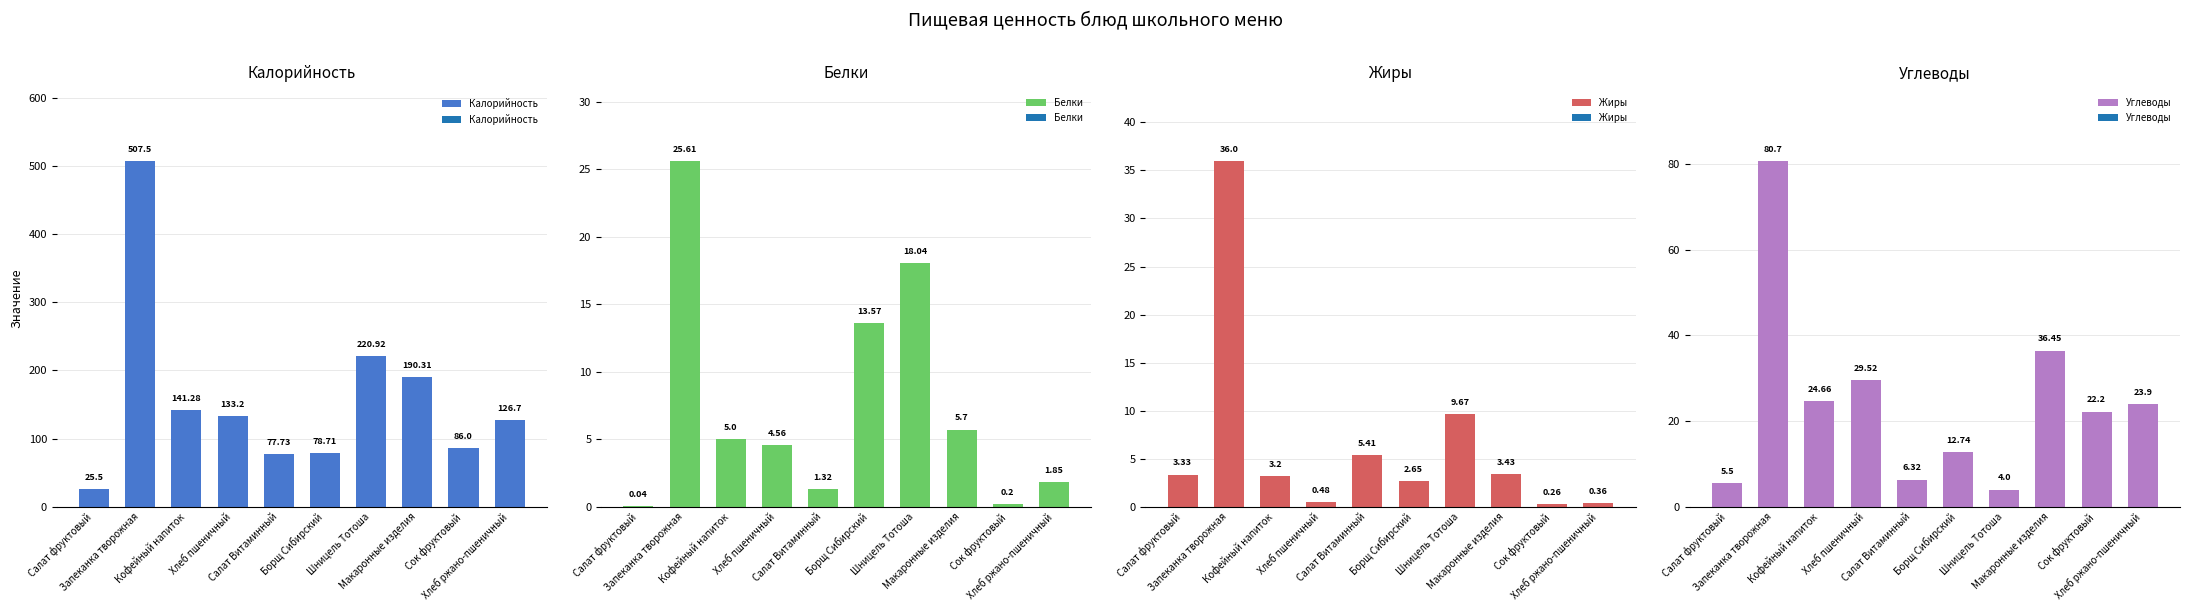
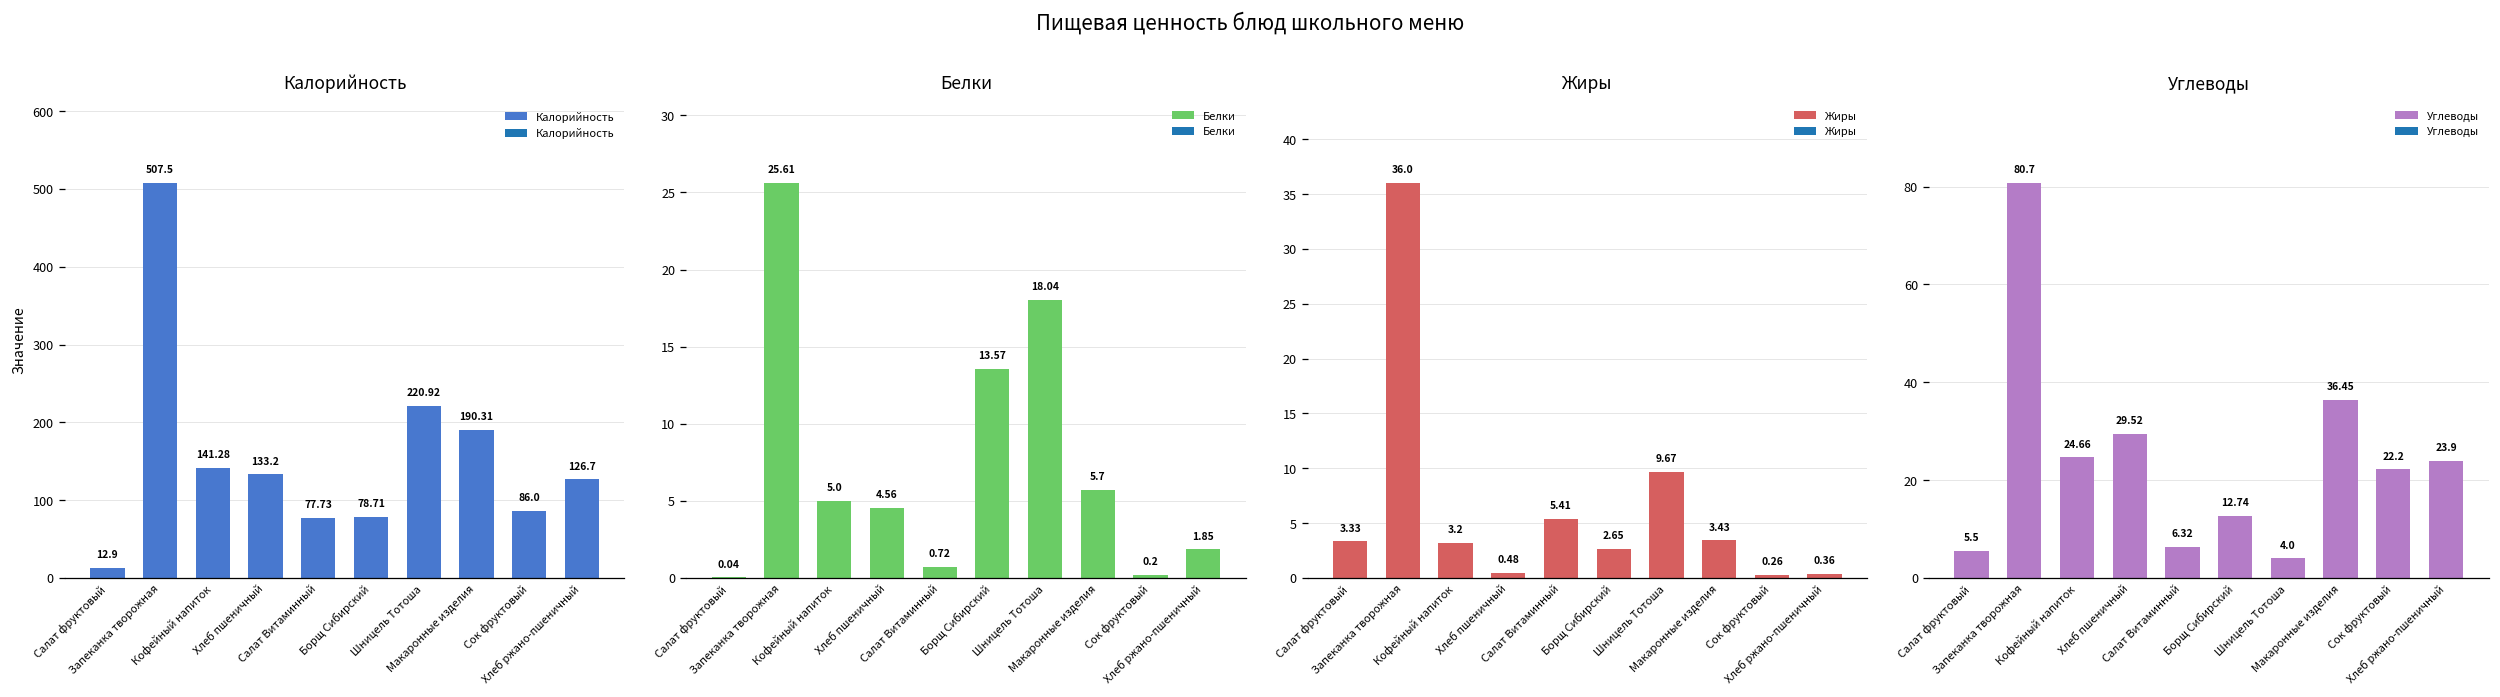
  {
    "Калорийность": {
-     "Салат фруктовый": 25.5,
+     "Салат фруктовый": 12.9,
      "Запеканка творожная": 507.5,
      "Кофейный напиток": 141.28,
      "Хлеб пшеничный": 133.2,
      "Салат Витаминный": 77.73,
      "Борщ Сибирский": 78.71,
      "Шницель Тотоша": 220.92,
      "Макаронные изделия": 190.31,
      "Сок фруктовый": 86.0,
      "Хлеб ржано-пшеничный": 126.7
    },
    "Белки": {
      "Салат фруктовый": 0.04,
      "Запеканка творожная": 25.61,
      "Кофейный напиток": 5.0,
      "Хлеб пшеничный": 4.56,
-     "Салат Витаминный": 1.32,
+     "Салат Витаминный": 0.72,
      "Борщ Сибирский": 13.57,
      "Шницель Тотоша": 18.04,
      "Макаронные изделия": 5.7,
      "Сок фруктовый": 0.2,
      "Хлеб ржано-пшеничный": 1.85
    },
    "Жиры": {
      "Салат фруктовый": 3.33,
      "Запеканка творожная": 36.0,
      "Кофейный напиток": 3.2,
      "Хлеб пшеничный": 0.48,
      "Салат Витаминный": 5.41,
      "Борщ Сибирский": 2.65,
      "Шницель Тотоша": 9.67,
      "Макаронные изделия": 3.43,
      "Сок фруктовый": 0.26,
      "Хлеб ржано-пшеничный": 0.36
    },
    "Углеводы": {
      "Салат фруктовый": 5.5,
      "Запеканка творожная": 80.7,
      "Кофейный напиток": 24.66,
      "Хлеб пшеничный": 29.52,
      "Салат Витаминный": 6.32,
      "Борщ Сибирский": 12.74,
      "Шницель Тотоша": 4.0,
      "Макаронные изделия": 36.45,
      "Сок фруктовый": 22.2,
      "Хлеб ржано-пшеничный": 23.9
    }
  }
